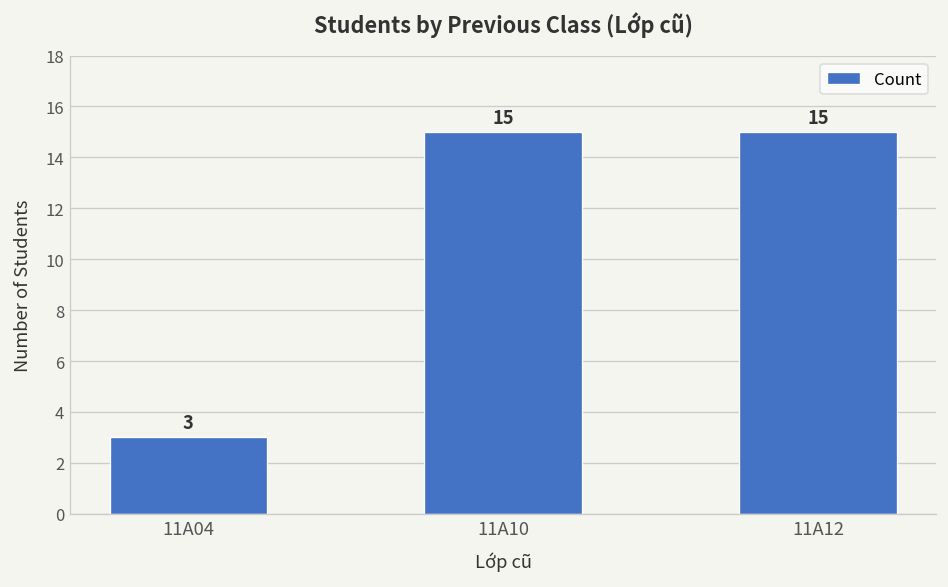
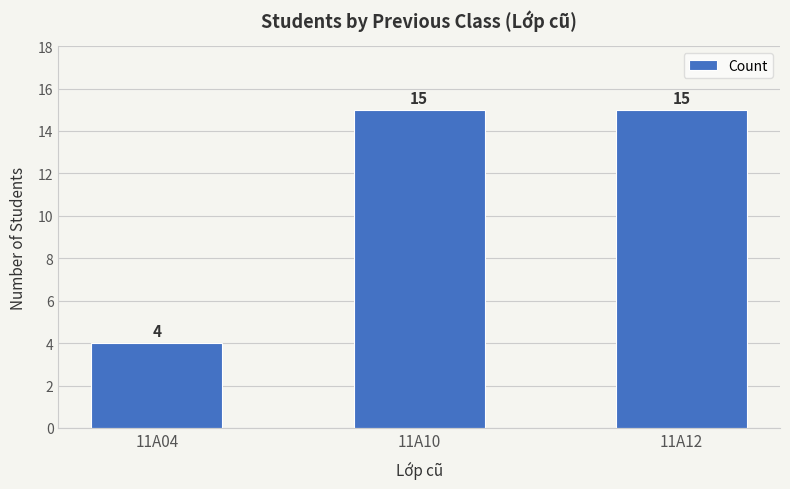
  {
-   "11A04": 3,
+   "11A04": 4,
    "11A10": 15,
    "11A12": 15
  }
